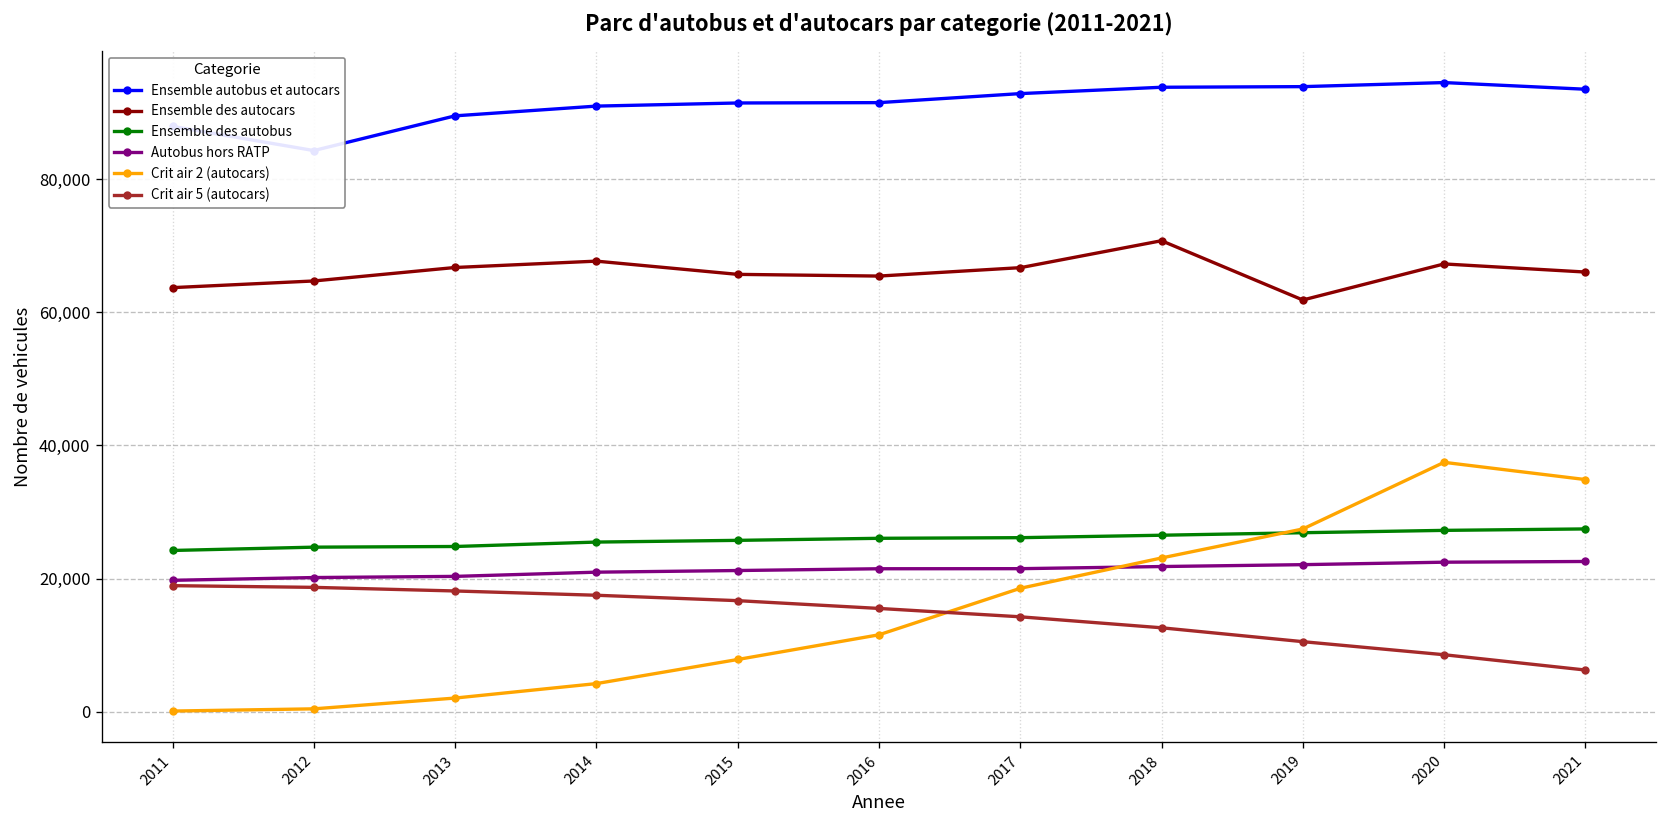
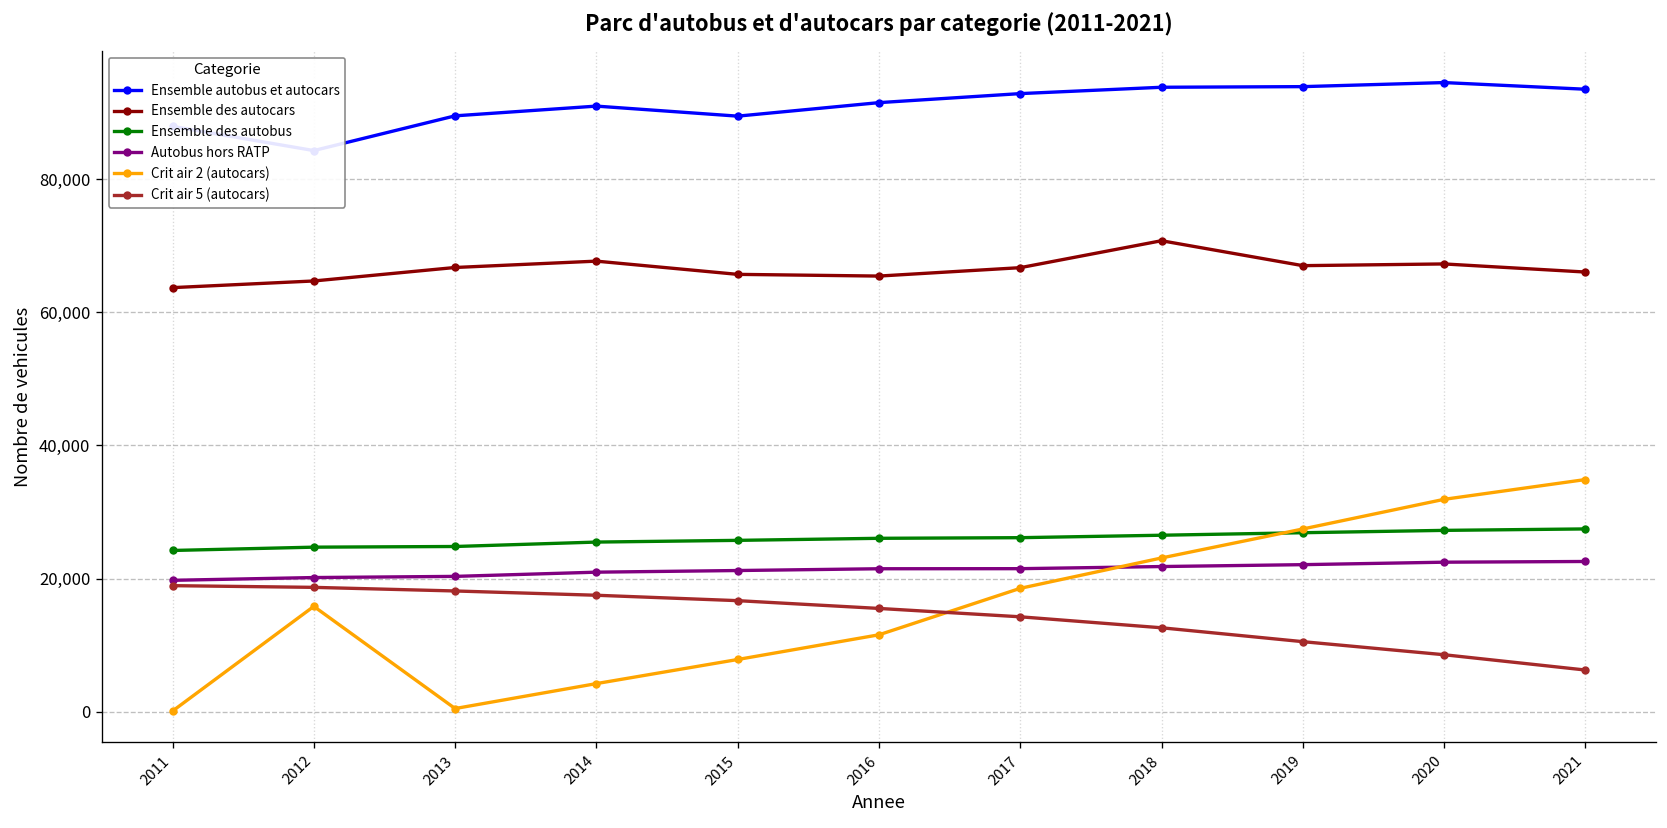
  {
    "Ensemble autobus et autocars": {
      "2013": "90,000",
      "2014": "91,000",
-     "2015": "91,000",
+     "2015": "89,000",
      "2016": "91,000",
      "2017": "93,000",
      "2018": "94,000",
      "2019": "94,000",
      "2020": "95,000",
      "2021": "94,000"
    },
    "Ensemble des autocars": {
      "2011": "64,000",
      "2012": "65,000",
      "2013": "67,000",
      "2014": "68,000",
      "2015": "66,000",
      "2016": "65,000",
      "2017": "67,000",
      "2018": "71,000",
-     "2019": "62,000",
+     "2019": "67,000",
      "2020": "67,000",
      "2021": "66,000"
    },
    "Ensemble des autobus": {
      "2011": "24,000",
      "2012": "25,000",
      "2013": "25,000",
      "2014": "25,000",
      "2015": "26,000",
      "2016": "26,000",
      "2017": "26,000",
      "2018": "27,000",
      "2019": "27,000",
      "2020": "27,000",
      "2021": "27,000"
    },
    "Autobus hors RATP": {
      "2011": "20,000",
      "2012": "20,000",
      "2013": "20,000",
      "2014": "21,000",
      "2015": "21,000",
      "2016": "21,000",
      "2017": "21,000",
      "2018": "22,000",
      "2019": "22,000",
      "2020": "22,000",
      "2021": "23,000"
    },
    "Crit air 2 (autocars)": {
      "2011": "0",
-     "2012": "0",
-     "2013": "2,000",
+     "2012": "16,000",
+     "2013": "0",
      "2014": "4,000",
      "2015": "8,000",
      "2016": "12,000",
      "2017": "19,000",
      "2018": "23,000",
      "2019": "27,000",
-     "2020": "37,000",
+     "2020": "32,000",
      "2021": "35,000"
    },
    "Crit air 5 (autocars)": {
      "2011": "19,000",
      "2012": "19,000",
      "2013": "18,000",
      "2014": "17,000",
      "2015": "17,000",
      "2016": "16,000",
      "2017": "14,000",
      "2018": "13,000",
      "2019": "11,000",
      "2020": "9,000",
      "2021": "6,000"
    }
  }
